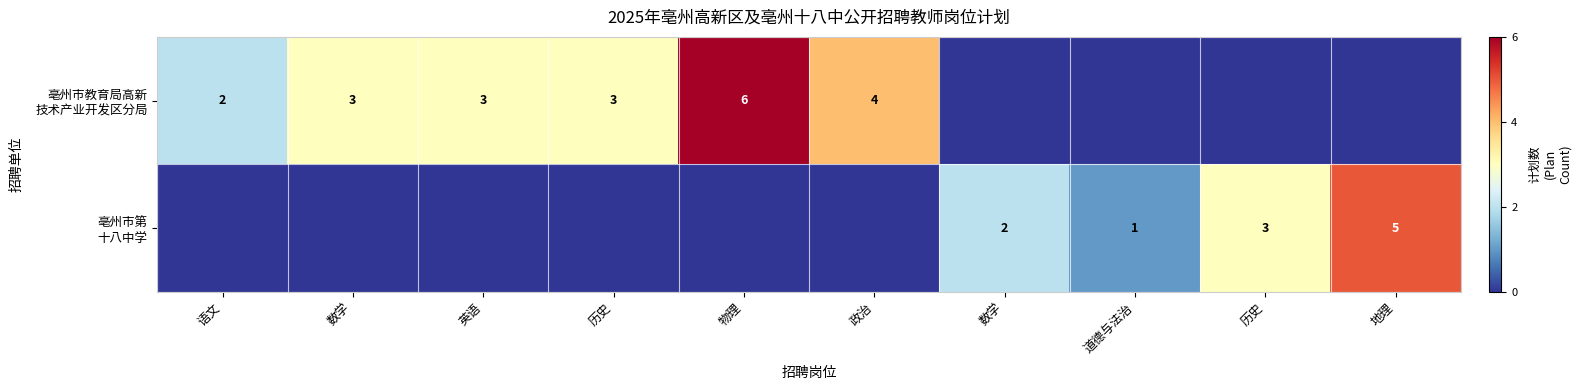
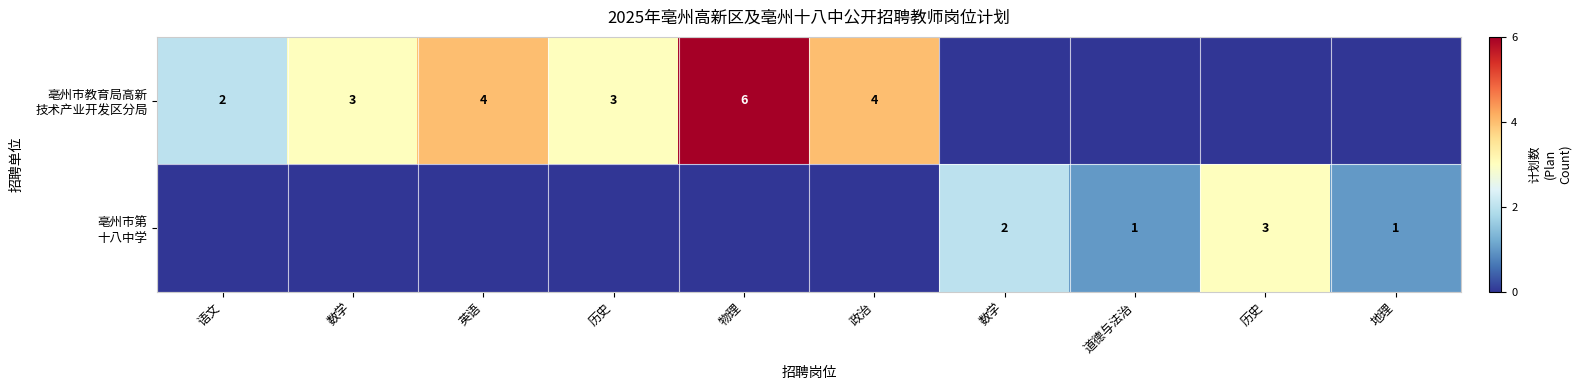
  {
    "亳州市教育局高新 技术产业开发区分局": {
      "语文": 2,
-     "英语": 3,
+     "英语": 4,
      "物理": 6,
      "政治": 4
    },
    "亳州市第 十八中学": {
      "道德与法治": 1,
-     "地理": 5
+     "地理": 1
    }
  }
